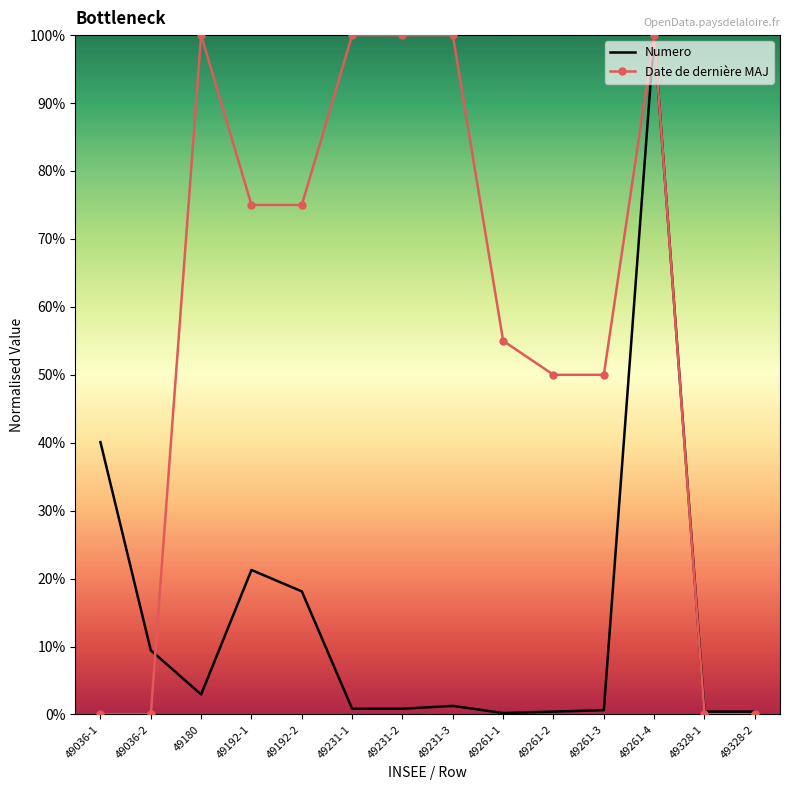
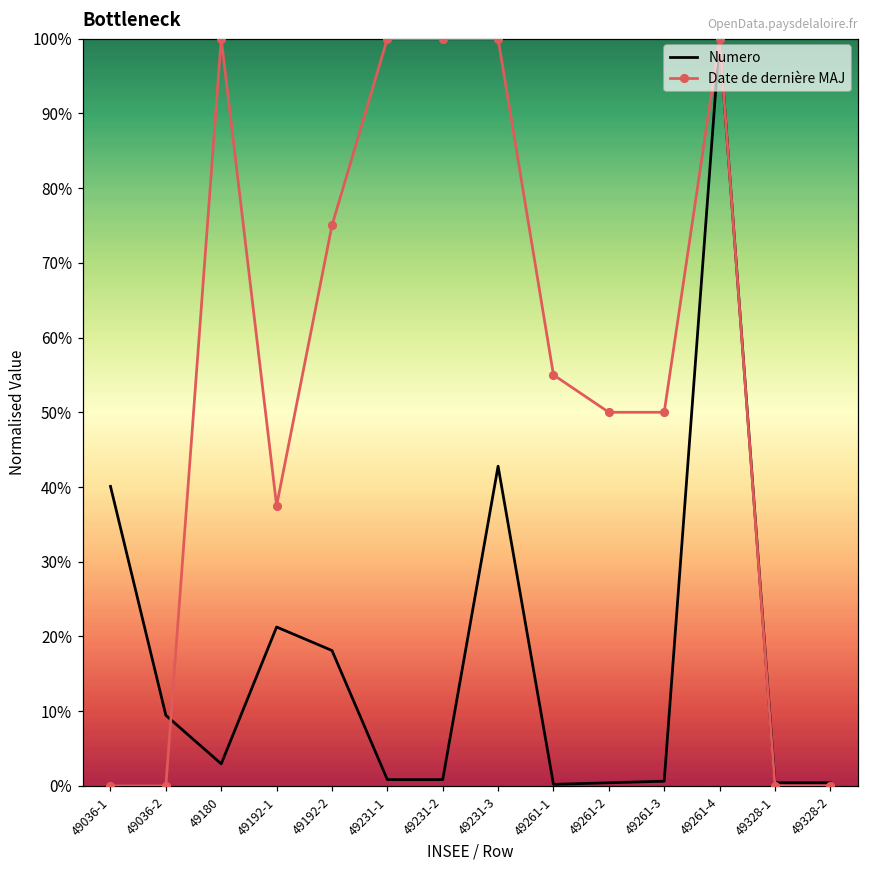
  {
    "Numero": {
      "49036-1": "40%",
      "49036-2": "9%",
      "49180": "3%",
      "49192-1": "21%",
      "49192-2": "18%",
      "49231-1": "1%",
      "49231-2": "1%",
-     "49231-3": "1%",
+     "49231-3": "43%",
      "49261-1": "0%",
      "49261-2": "0%",
      "49261-3": "1%",
      "49328-1": "0%",
      "49328-2": "0%"
    },
    "Date de dernière MAJ": {
      "49036-1": "0%",
      "49036-2": "0%",
      "49180": "100%",
-     "49192-1": "75%",
+     "49192-1": "38%",
      "49192-2": "75%",
      "49231-1": "100%",
      "49231-2": "100%",
      "49231-3": "100%",
      "49261-1": "55%",
      "49261-2": "50%",
      "49261-3": "50%",
      "49328-1": "0%",
      "49328-2": "0%"
    }
  }
